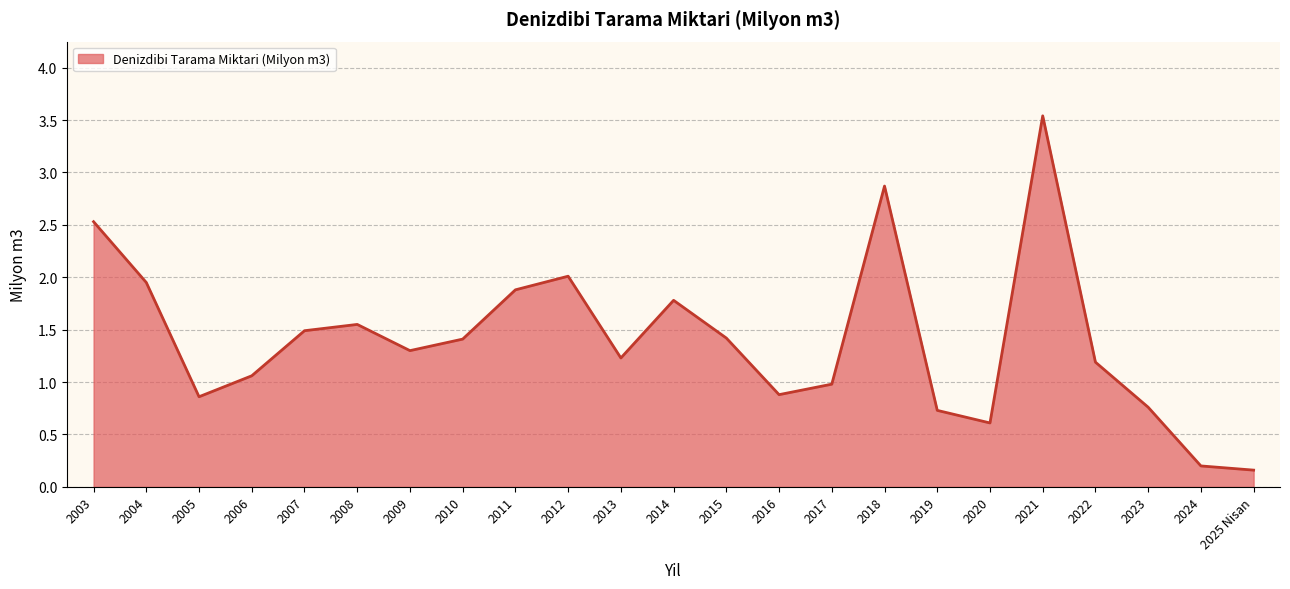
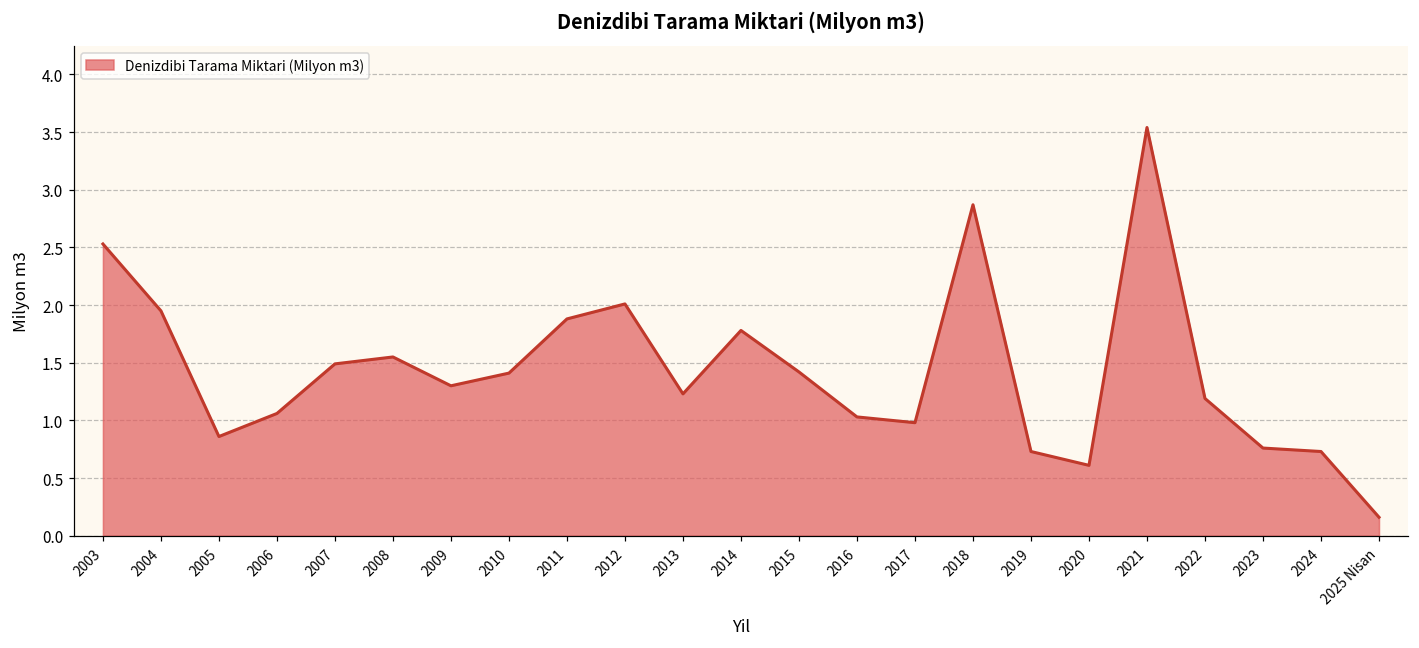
  {
    "2003": 2.53,
    "2004": 1.95,
    "2005": 0.86,
    "2006": 1.06,
    "2007": 1.49,
    "2008": 1.55,
    "2009": 1.30,
    "2010": 1.41,
    "2011": 1.88,
    "2012": 2.01,
    "2013": 1.23,
    "2014": 1.78,
    "2015": 1.42,
-   "2016": 0.88,
+   "2016": 1.03,
    "2017": 0.98,
    "2018": 2.87,
    "2019": 0.73,
    "2020": 0.61,
    "2021": 3.54,
    "2022": 1.19,
    "2023": 0.76,
-   "2024": 0.20,
+   "2024": 0.73,
    "2025 Nisan": 0.16
  }
